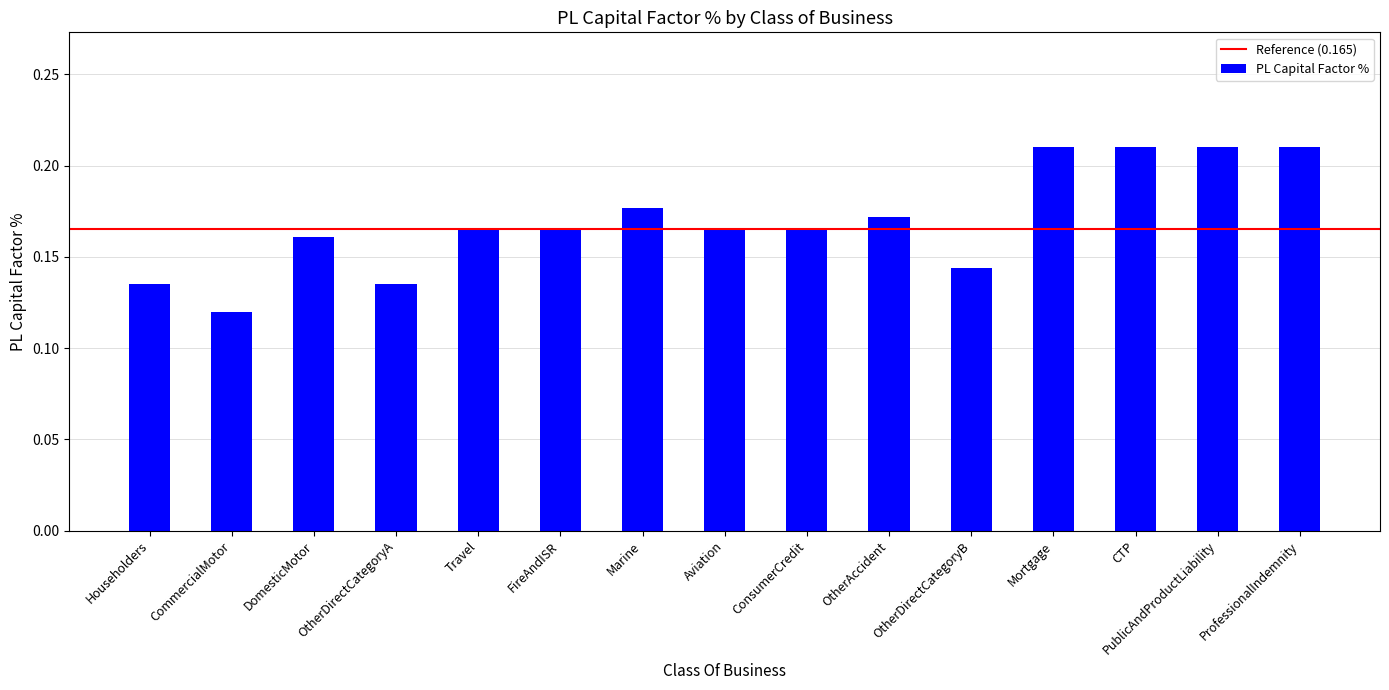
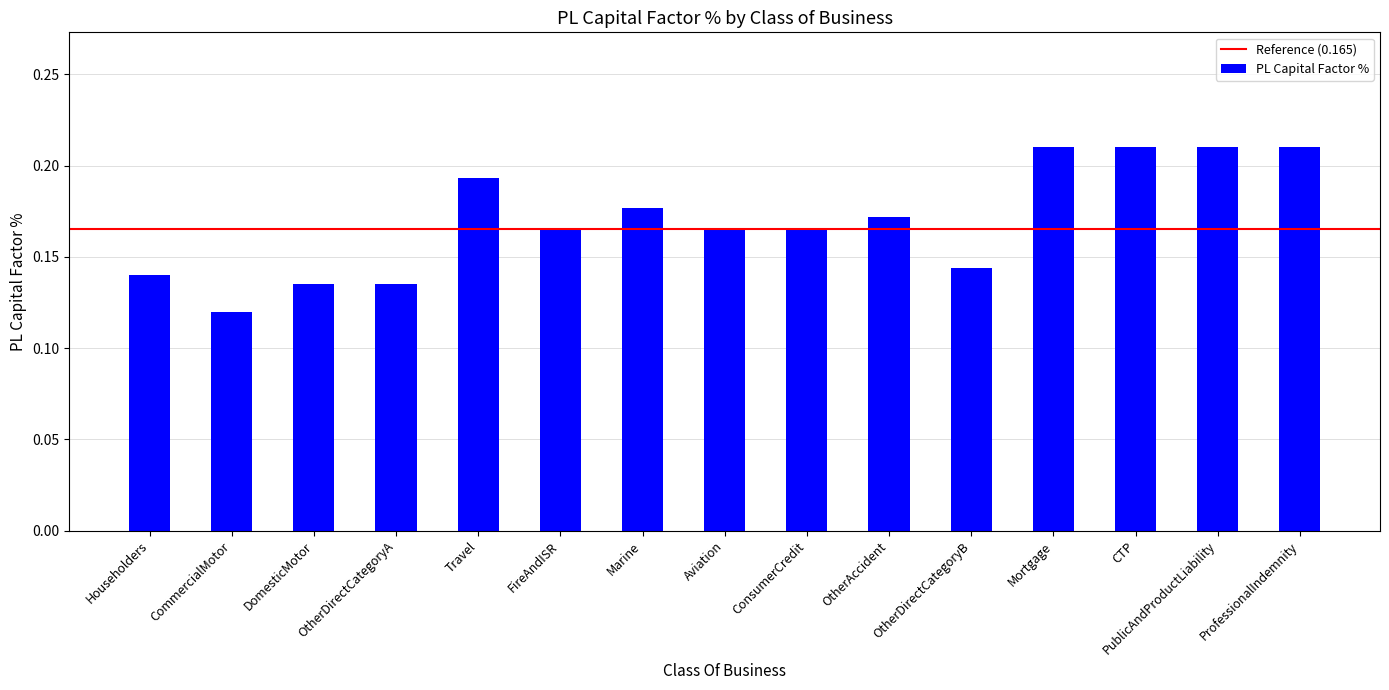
  {
-   "Householders": 0.135,
+   "Householders": 0.140,
    "CommercialMotor": 0.120,
-   "DomesticMotor": 0.161,
+   "DomesticMotor": 0.135,
    "OtherDirectCategoryA": 0.135,
-   "Travel": 0.165,
+   "Travel": 0.193,
    "FireAndISR": 0.165,
    "Marine": 0.177,
    "Aviation": 0.165,
    "ConsumerCredit": 0.165,
    "OtherAccident": 0.172,
    "OtherDirectCategoryB": 0.144,
    "Mortgage": 0.210,
    "CTP": 0.210,
    "PublicAndProductLiability": 0.210,
    "ProfessionalIndemnity": 0.210
  }
